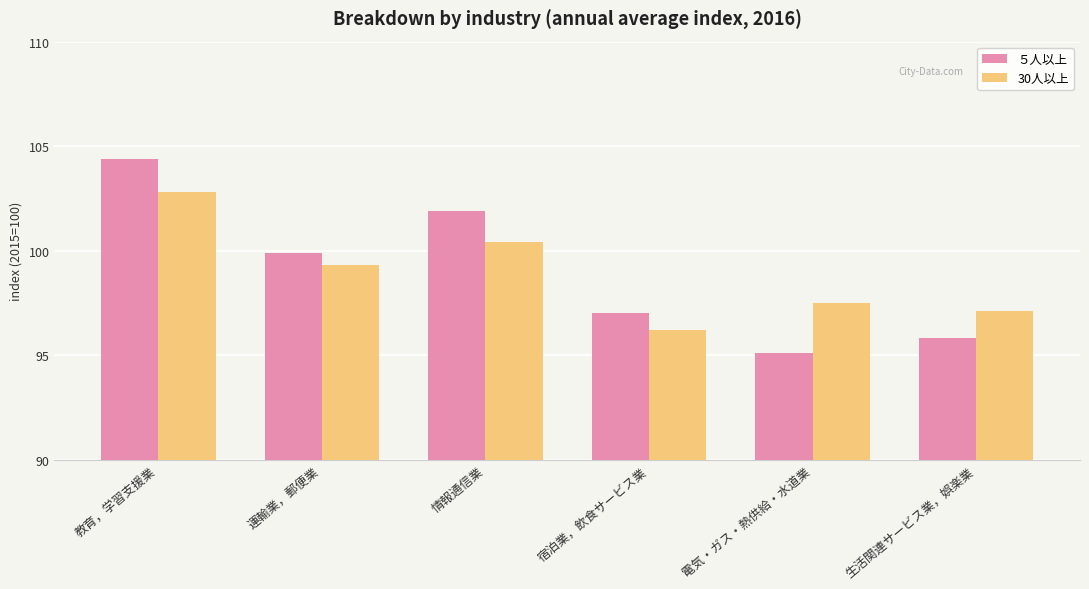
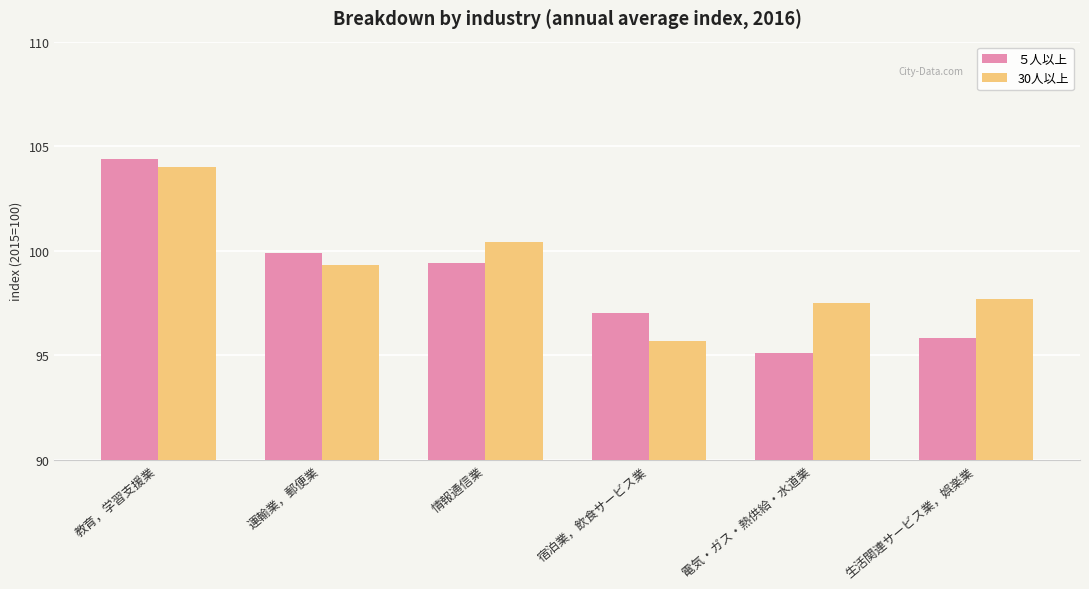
  {
    "５人以上": {
      "教育，学習支援業": 104.4,
      "運輸業，郵便業": 99.9,
-     "情報通信業": 101.9,
+     "情報通信業": 99.4,
      "宿泊業，飲食サービス業": 97.0,
      "電気・ガス・熱供給・水道業": 95.1,
      "生活関連サービス業，娯楽業": 95.8
    },
    "30人以上": {
-     "教育，学習支援業": 102.8,
+     "教育，学習支援業": 104.0,
      "運輸業，郵便業": 99.3,
      "情報通信業": 100.4,
-     "宿泊業，飲食サービス業": 96.2,
+     "宿泊業，飲食サービス業": 95.7,
      "電気・ガス・熱供給・水道業": 97.5,
-     "生活関連サービス業，娯楽業": 97.1
+     "生活関連サービス業，娯楽業": 97.7
    }
  }
